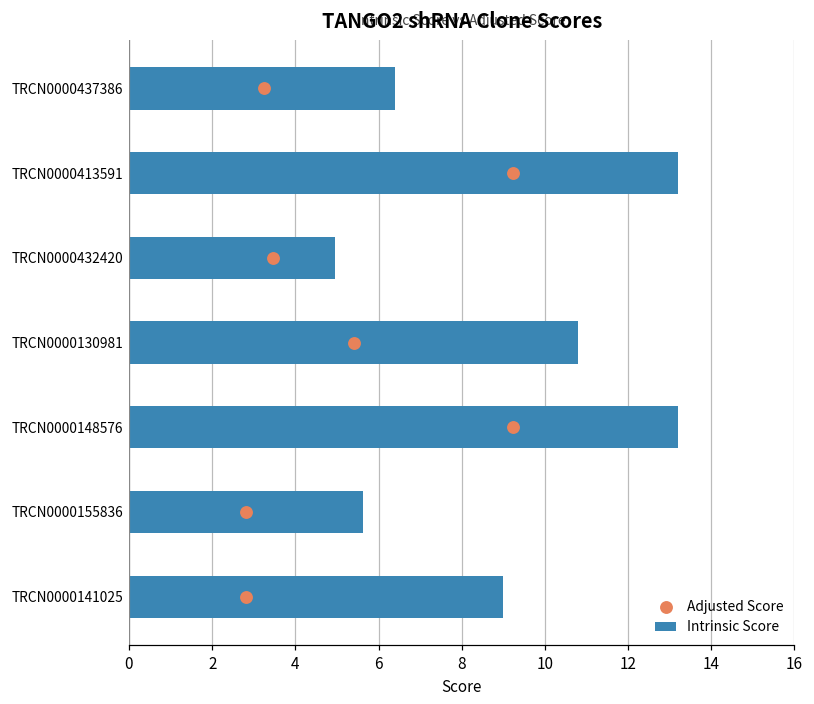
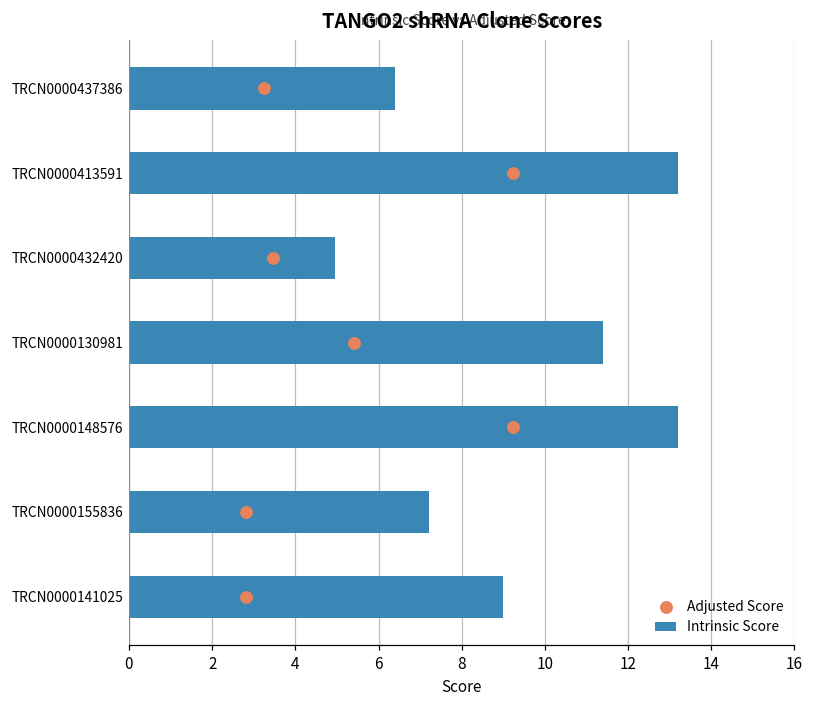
  {
    "Intrinsic Score": {
      "TRCN0000437386": 6.4,
      "TRCN0000413591": 13.2,
      "TRCN0000432420": 5.0,
-     "TRCN0000130981": 10.8,
+     "TRCN0000130981": 11.4,
      "TRCN0000148576": 13.2,
-     "TRCN0000155836": 5.6,
+     "TRCN0000155836": 7.2,
      "TRCN0000141025": 9.0
    }
  }
